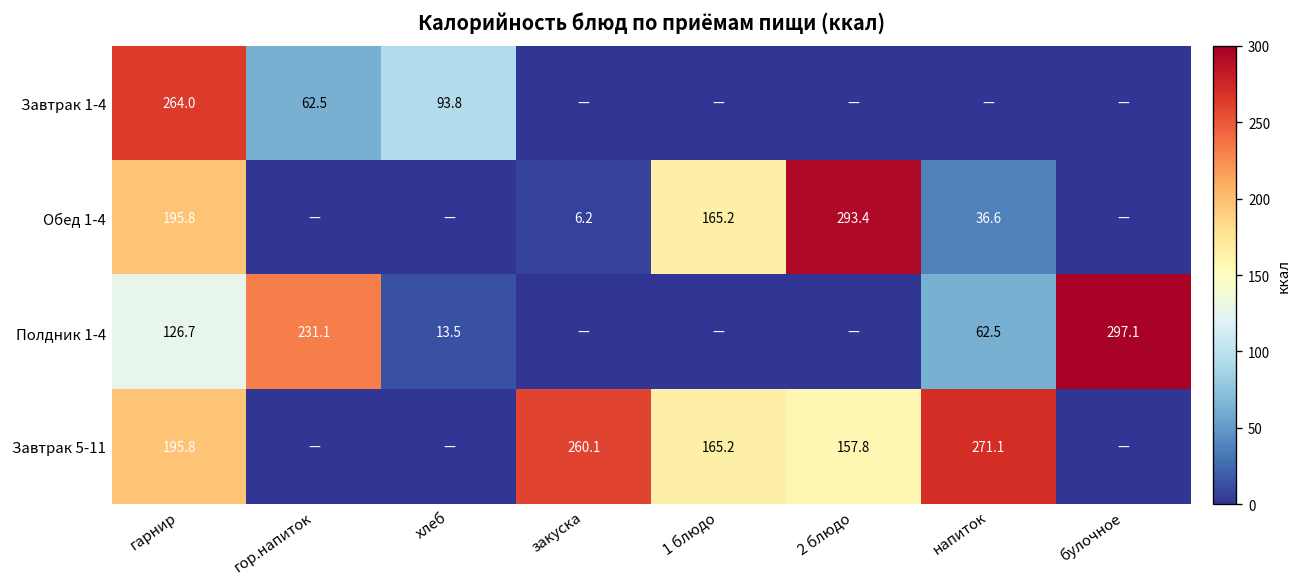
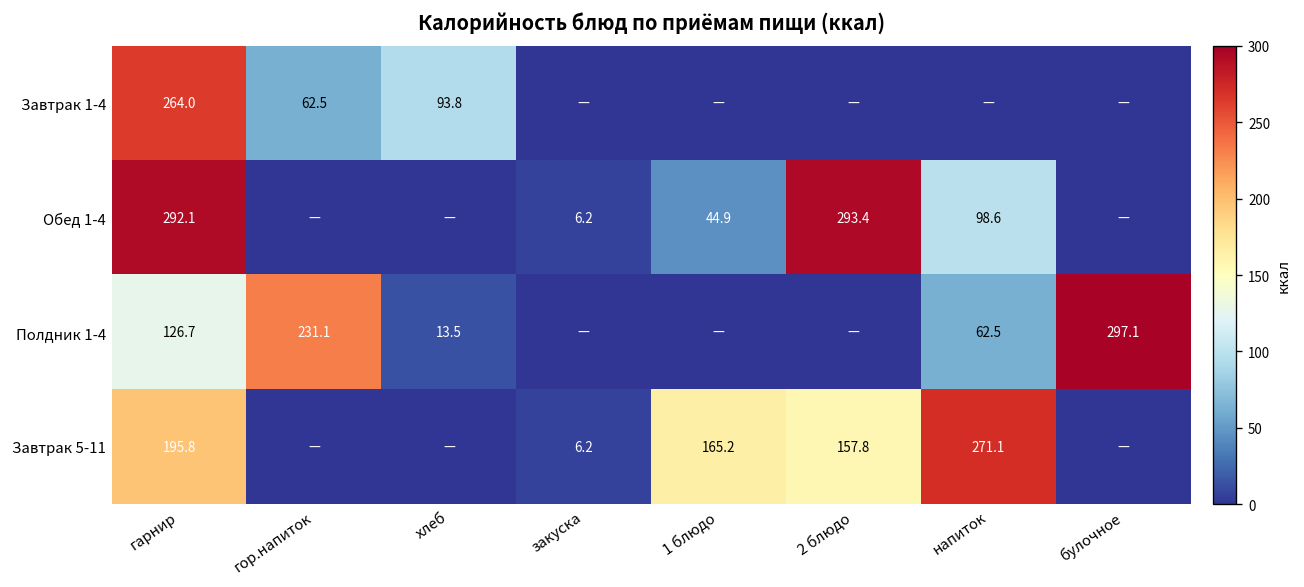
  {
    "Завтрак 1-4": {
      "гарнир": 264.0,
      "гор.напиток": 62.5,
      "хлеб": 93.8
    },
    "Обед 1-4": {
-     "гарнир": 195.8,
+     "гарнир": 292.1,
      "закуска": 6.2,
-     "1 блюдо": 165.2,
+     "1 блюдо": 44.9,
      "2 блюдо": 293.4,
-     "напиток": 36.6
+     "напиток": 98.6
    },
    "Полдник 1-4": {
      "гарнир": 126.7,
      "гор.напиток": 231.1,
      "хлеб": 13.5,
      "напиток": 62.5,
      "булочное": 297.1
    },
    "Завтрак 5-11": {
      "гарнир": 195.8,
-     "закуска": 260.1,
+     "закуска": 6.2,
      "1 блюдо": 165.2,
      "2 блюдо": 157.8,
      "напиток": 271.1
    }
  }
